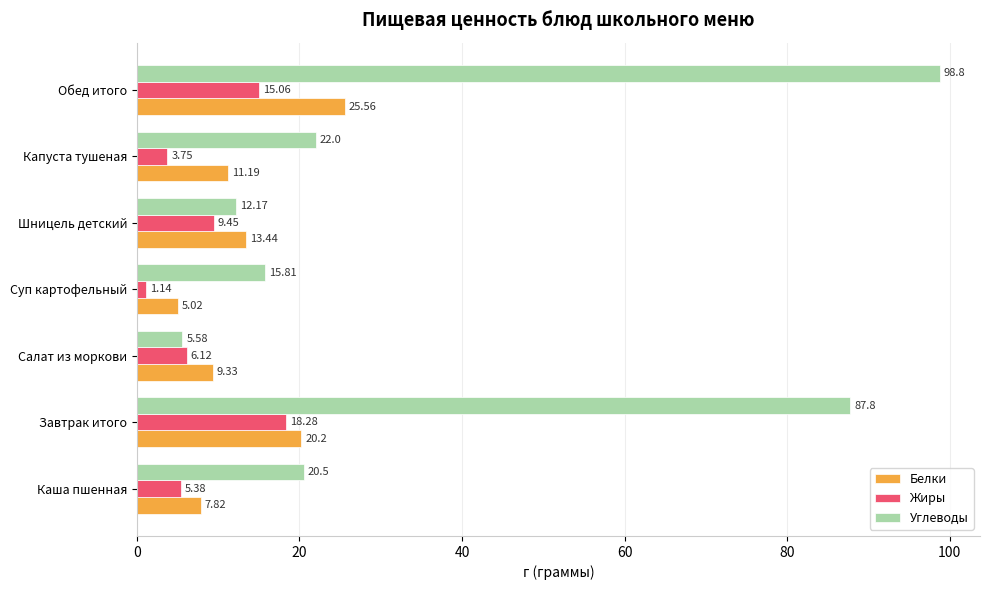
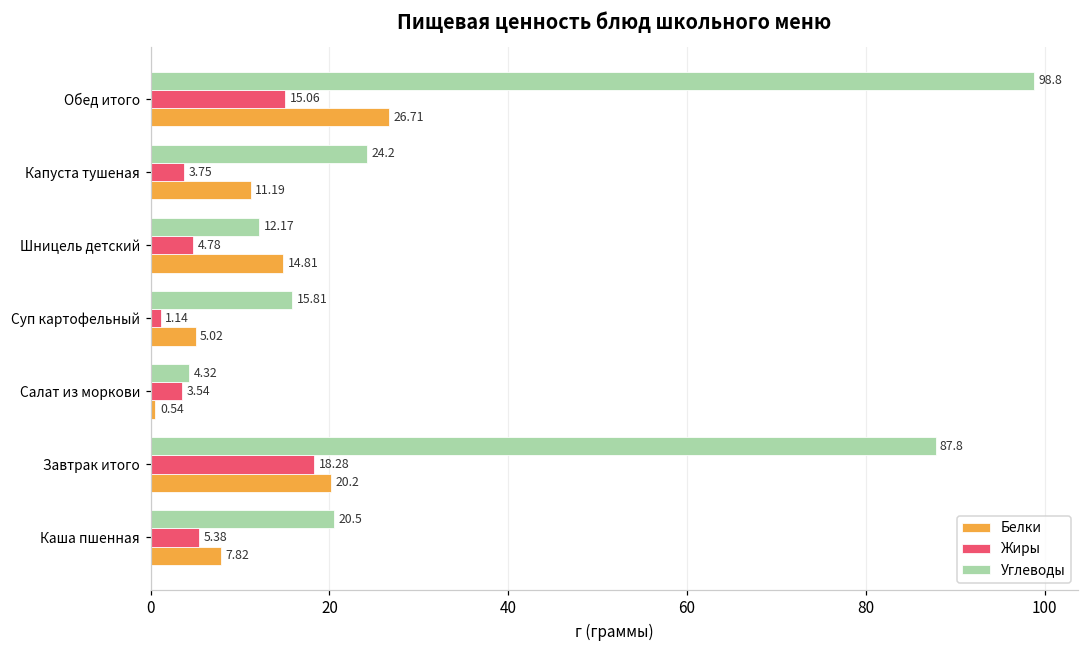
  {
    "Белки": {
-     "Обед итого": 25.56,
+     "Обед итого": 26.71,
      "Капуста тушеная": 11.19,
-     "Шницель детский": 13.44,
+     "Шницель детский": 14.81,
      "Суп картофельный": 5.02,
-     "Салат из моркови": 9.33,
+     "Салат из моркови": 0.54,
      "Завтрак итого": 20.2,
      "Каша пшенная": 7.82
    },
    "Жиры": {
      "Обед итого": 15.06,
      "Капуста тушеная": 3.75,
-     "Шницель детский": 9.45,
+     "Шницель детский": 4.78,
      "Суп картофельный": 1.14,
-     "Салат из моркови": 6.12,
+     "Салат из моркови": 3.54,
      "Завтрак итого": 18.28,
      "Каша пшенная": 5.38
    },
    "Углеводы": {
      "Обед итого": 98.8,
-     "Капуста тушеная": 22.0,
+     "Капуста тушеная": 24.2,
      "Шницель детский": 12.17,
      "Суп картофельный": 15.81,
-     "Салат из моркови": 5.58,
+     "Салат из моркови": 4.32,
      "Завтрак итого": 87.8,
      "Каша пшенная": 20.5
    }
  }
